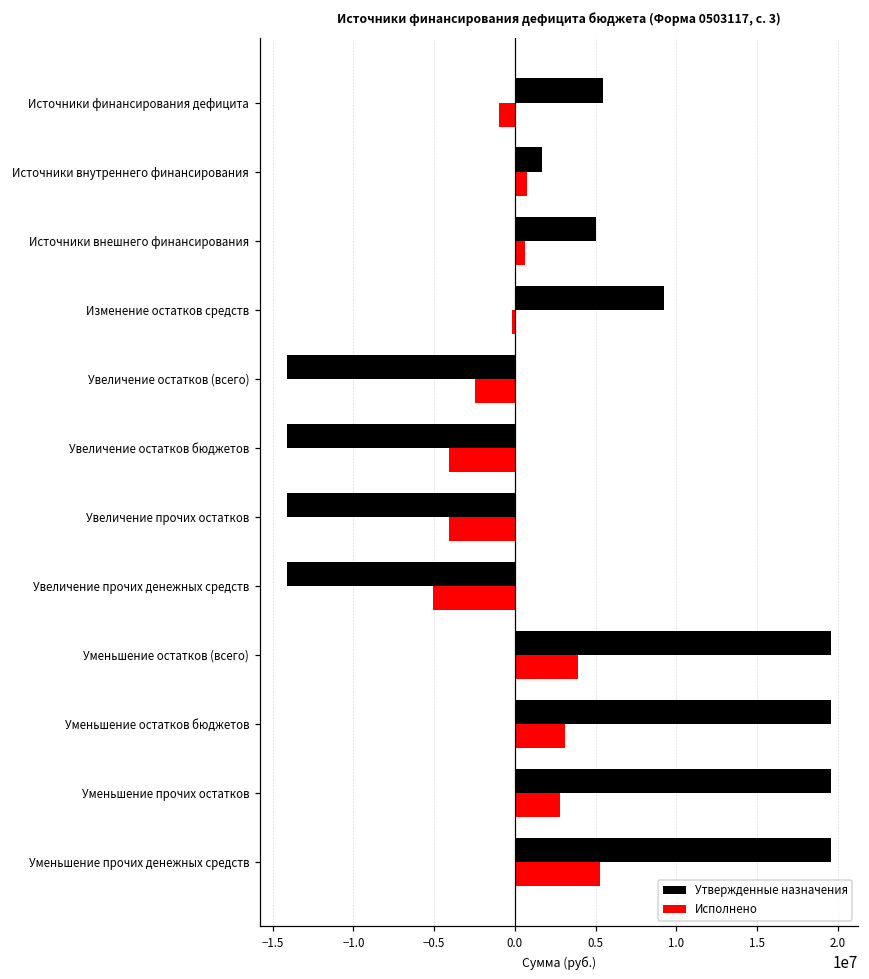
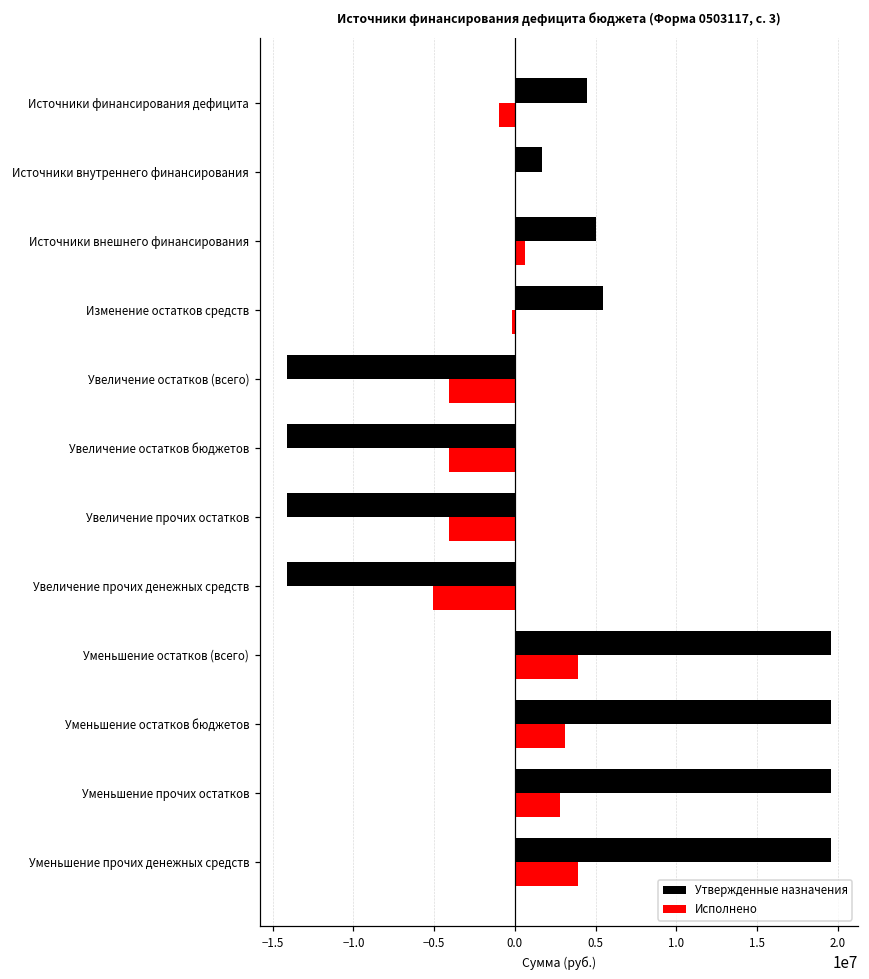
  {
    "Утвержденные назначения": {
-     "Источники финансирования дефицита": 5500000,
+     "Источники финансирования дефицита": 4500000,
      "Источники внутреннего финансирования": 1700000,
      "Источники внешнего финансирования": 5000000,
-     "Изменение остатков средств": 9200000,
+     "Изменение остатков средств": 5500000,
      "Увеличение остатков (всего)": -14100000,
      "Увеличение остатков бюджетов": -14100000,
      "Увеличение прочих остатков": -14100000,
      "Увеличение прочих денежных средств": -14100000,
      "Уменьшение остатков (всего)": 19600000,
      "Уменьшение остатков бюджетов": 19600000,
      "Уменьшение прочих остатков": 19600000,
      "Уменьшение прочих денежных средств": 19600000
    },
    "Исполнено": {
      "Источники финансирования дефицита": -1000000,
-     "Источники внутреннего финансирования": 800000,
+     "Источники внутреннего финансирования": 0,
      "Источники внешнего финансирования": 600000,
      "Изменение остатков средств": -200000,
-     "Увеличение остатков (всего)": -2500000,
+     "Увеличение остатков (всего)": -4100000,
      "Увеличение остатков бюджетов": -4100000,
      "Увеличение прочих остатков": -4100000,
      "Увеличение прочих денежных средств": -5100000,
      "Уменьшение остатков (всего)": 3900000,
      "Уменьшение остатков бюджетов": 3100000,
      "Уменьшение прочих остатков": 2800000,
-     "Уменьшение прочих денежных средств": 5300000
+     "Уменьшение прочих денежных средств": 3900000
    }
  }
